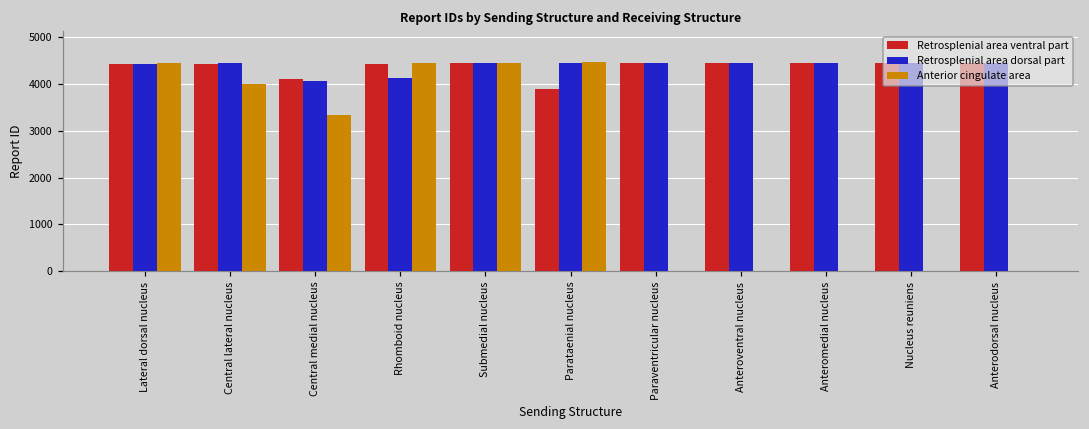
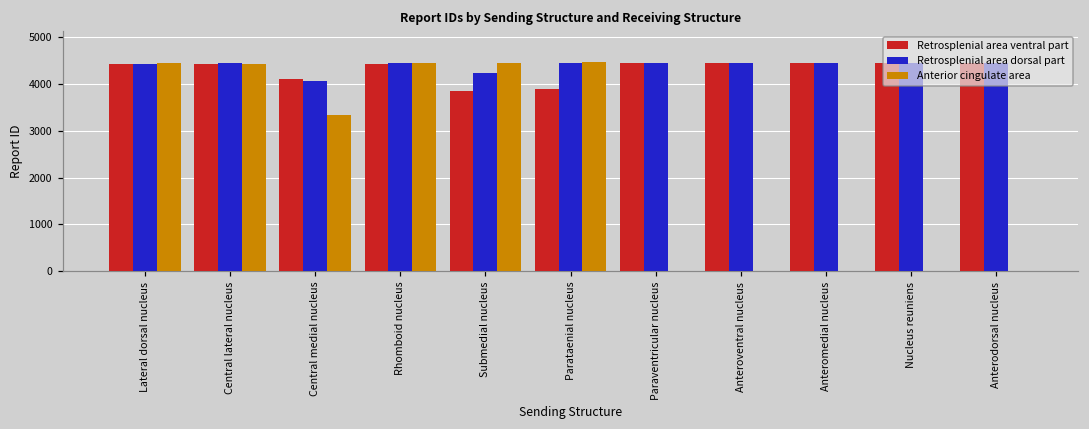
  {
    "Retrosplenial area ventral part": {
      "Lateral dorsal nucleus": 4400,
      "Central lateral nucleus": 4400,
      "Central medial nucleus": 4100,
      "Rhomboid nucleus": 4400,
-     "Submedial nucleus": 4400,
+     "Submedial nucleus": 3900,
      "Parataenial nucleus": 3900,
      "Paraventricular nucleus": 4400,
      "Anteroventral nucleus": 4500,
      "Anteromedial nucleus": 4400
    },
    "Retrosplenial area dorsal part": {
      "Lateral dorsal nucleus": 4400,
      "Central lateral nucleus": 4400,
      "Central medial nucleus": 4100,
-     "Rhomboid nucleus": 4100,
-     "Submedial nucleus": 4400,
+     "Rhomboid nucleus": 4400,
+     "Submedial nucleus": 4200,
      "Parataenial nucleus": 4400,
      "Paraventricular nucleus": 4500,
      "Anteroventral nucleus": 4500,
      "Anteromedial nucleus": 4500
    },
    "Anterior cingulate area": {
      "Lateral dorsal nucleus": 4400,
-     "Central lateral nucleus": 4000,
+     "Central lateral nucleus": 4400,
      "Central medial nucleus": 3300,
      "Rhomboid nucleus": 4400,
      "Submedial nucleus": 4500,
      "Parataenial nucleus": 4500,
      "Paraventricular nucleus": 0,
      "Anteroventral nucleus": 0,
      "Anteromedial nucleus": 0,
      "Nucleus reuniens": 0,
      "Anterodorsal nucleus": 0
    }
  }
